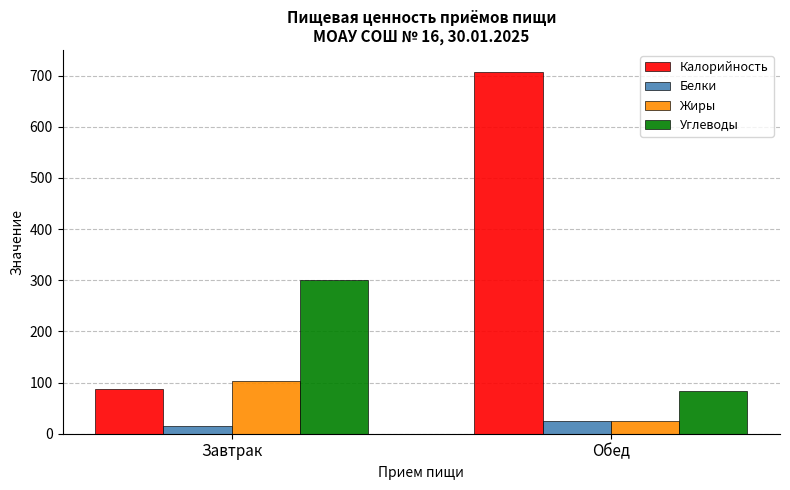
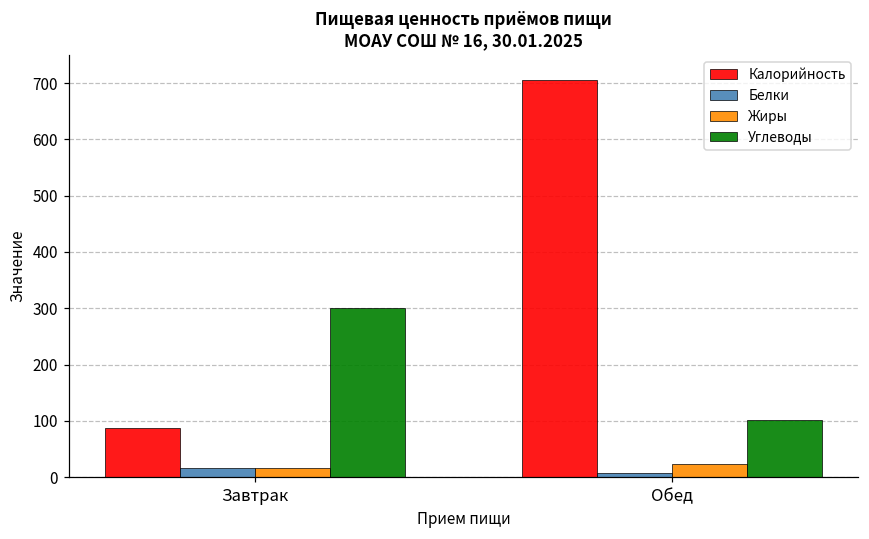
  {
    "Калорийность": {
      "Завтрак": 90,
      "Обед": 710
    },
    "Белки": {
      "Завтрак": 20,
-     "Обед": 20
+     "Обед": 10
    },
    "Жиры": {
-     "Завтрак": 100,
+     "Завтрак": 20,
      "Обед": 20
    },
    "Углеводы": {
      "Завтрак": 300,
-     "Обед": 80
+     "Обед": 100
    }
  }
